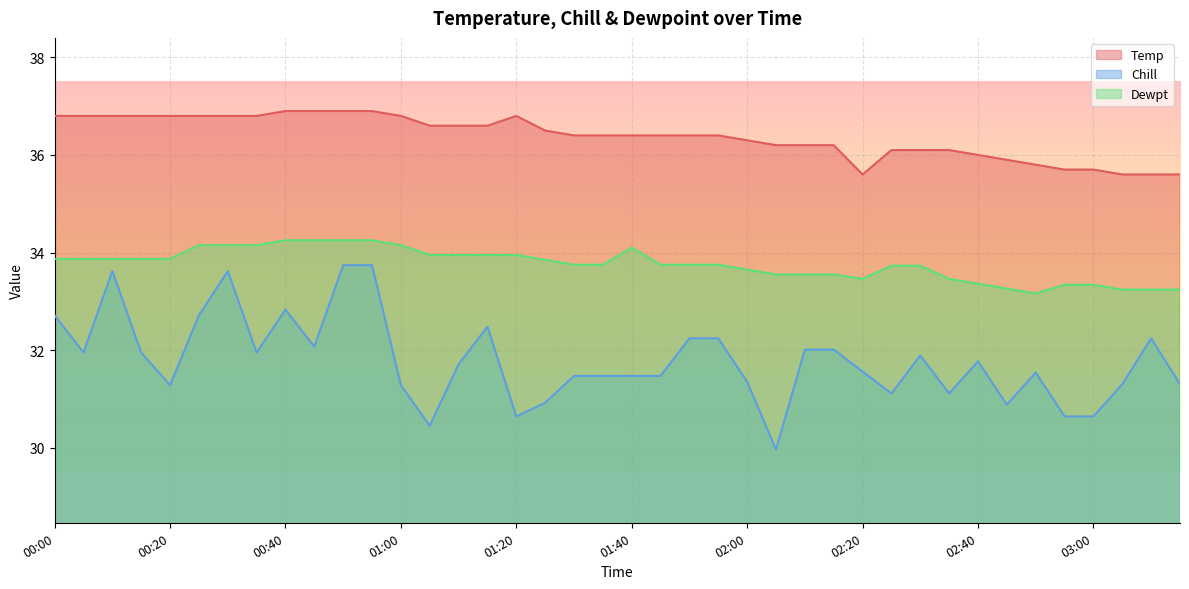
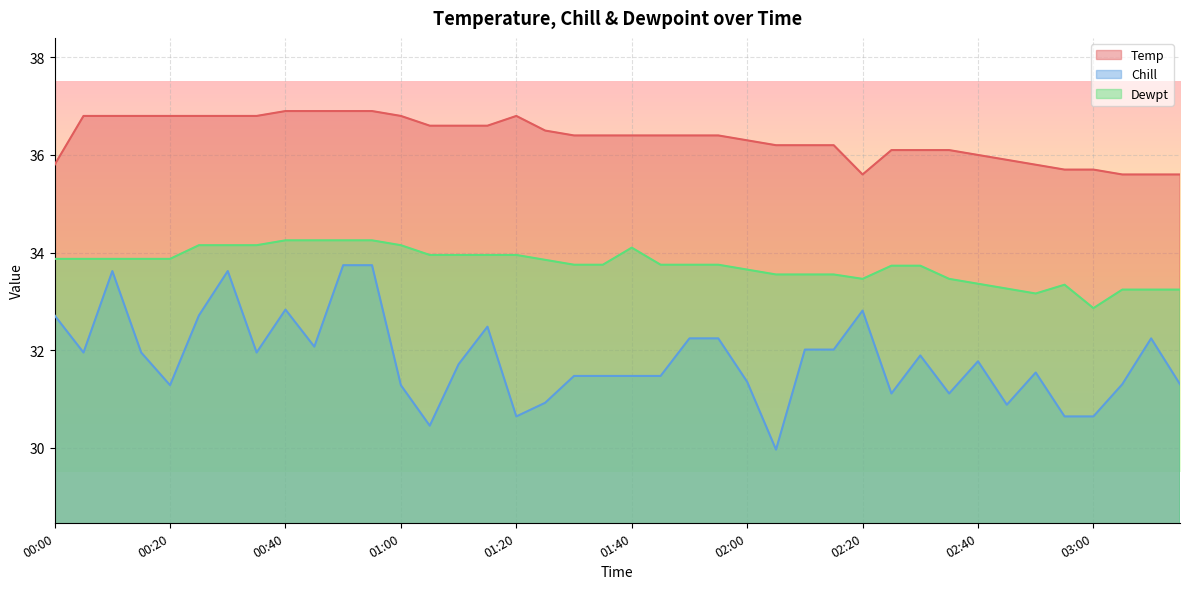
  {
    "Temp": {
-     "00:00": 36.8,
+     "00:00": 35.8,
      "00:20": 36.8,
      "00:40": 36.9,
      "01:00": 36.8,
      "01:20": 36.8,
      "01:40": 36.4,
      "02:00": 36.3,
      "02:20": 35.6,
      "02:40": 36.0,
      "03:00": 35.7
    },
    "Chill": {
      "00:00": 32.7,
      "00:20": 31.3,
      "00:40": 32.8,
      "01:00": 31.3,
      "01:20": 30.6,
      "01:40": 31.5,
      "02:00": 31.4,
-     "02:20": 31.6,
+     "02:20": 32.8,
      "02:40": 31.8,
      "03:00": 30.6
    },
    "Dewpt": {
      "00:00": 33.9,
      "00:20": 33.9,
      "00:40": 34.3,
      "01:00": 34.2,
      "01:20": 34.0,
      "01:40": 34.1,
      "02:00": 33.7,
      "02:20": 33.5,
      "02:40": 33.4,
-     "03:00": 33.3
+     "03:00": 32.9
    }
  }
